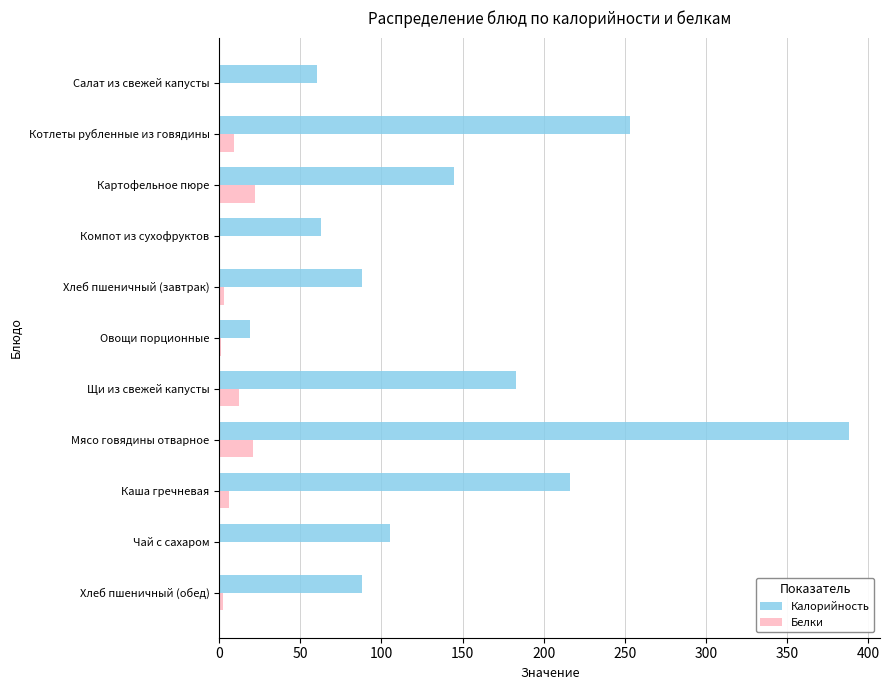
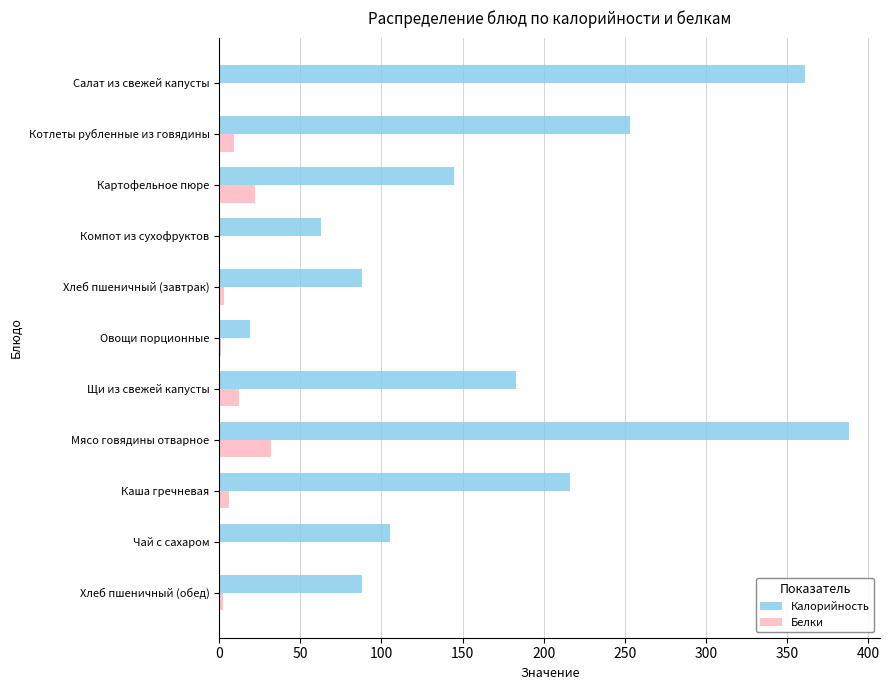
  {
    "Калорийность": {
-     "Салат из свежей капусты": 60,
+     "Салат из свежей капусты": 361,
      "Котлеты рубленные из говядины": 253,
      "Картофельное пюре": 145,
      "Компот из сухофруктов": 63,
      "Хлеб пшеничный (завтрак)": 88,
      "Овощи порционные": 19,
      "Щи из свежей капусты": 183,
      "Мясо говядины отварное": 388,
      "Каша гречневая": 216,
      "Чай с сахаром": 105,
      "Хлеб пшеничный (обед)": 88
    },
    "Белки": {
      "Салат из свежей капусты": 0,
      "Котлеты рубленные из говядины": 9,
      "Картофельное пюре": 22,
      "Компот из сухофруктов": 0,
      "Хлеб пшеничный (завтрак)": 3,
      "Щи из свежей капусты": 12,
-     "Мясо говядины отварное": 21,
+     "Мясо говядины отварное": 32,
      "Каша гречневая": 6,
      "Чай с сахаром": 0,
      "Хлеб пшеничный (обед)": 2
    }
  }
